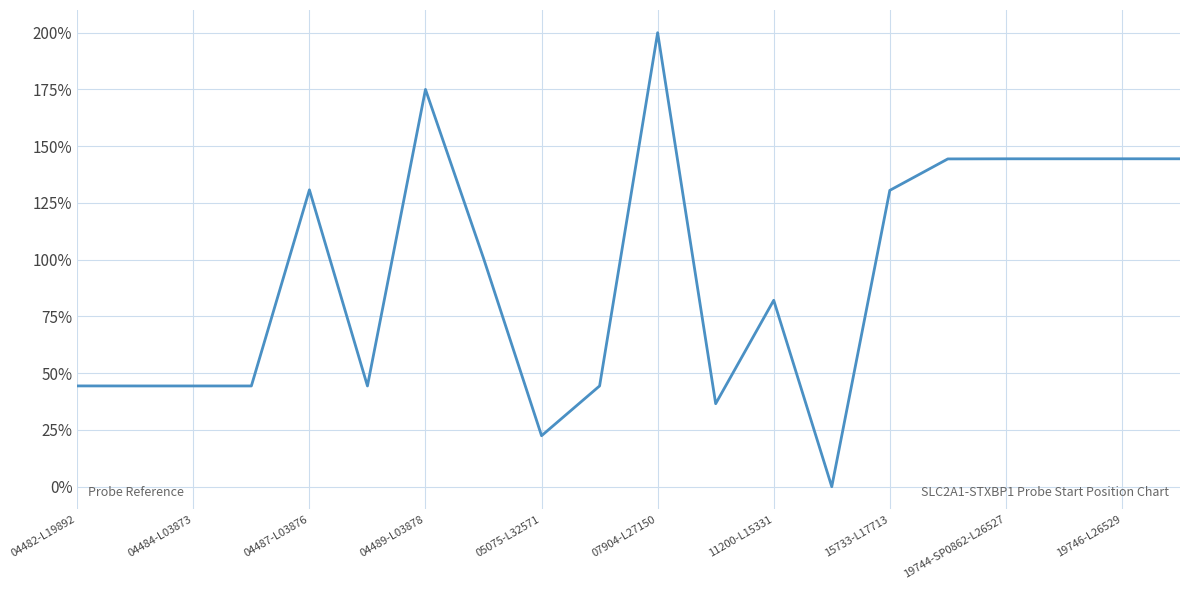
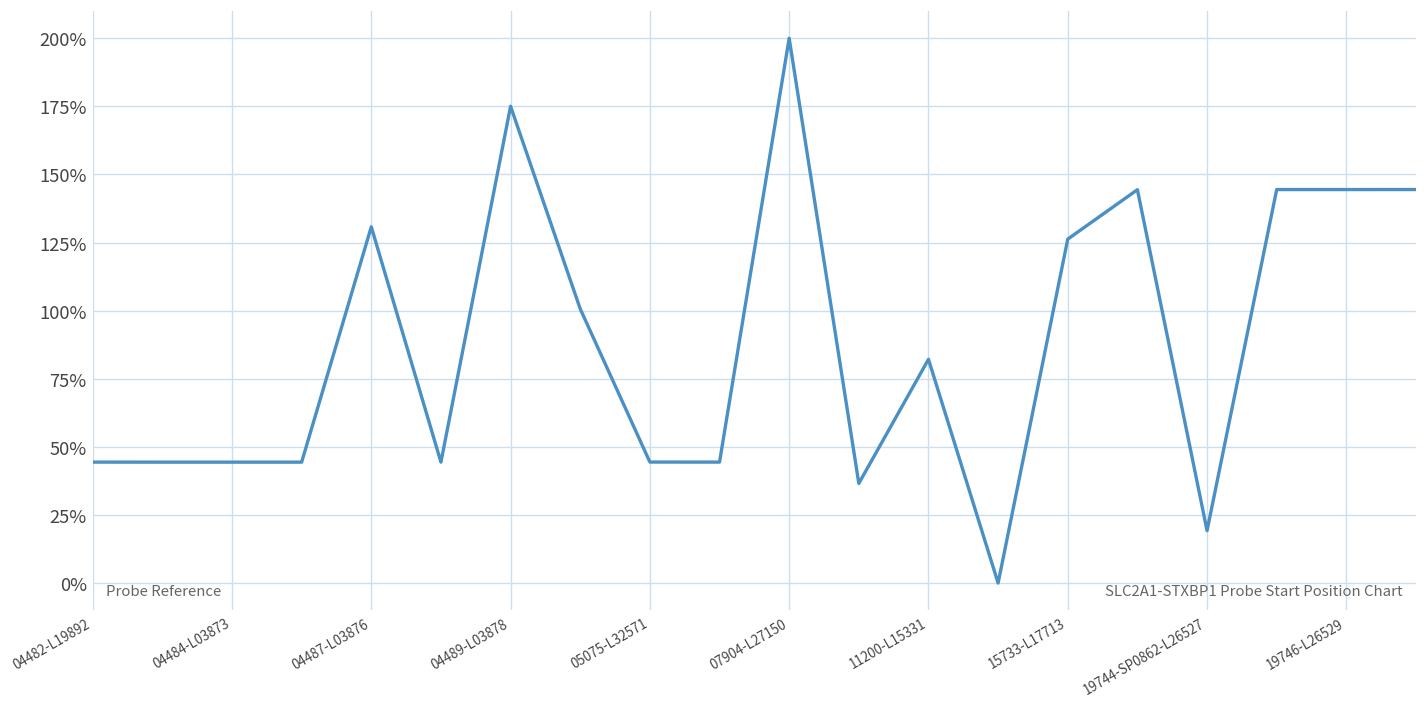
  {
    "04482-L19892": "44%",
    "04484-L03873": "44%",
    "04487-L03876": "131%",
    "04489-L03878": "175%",
-   "05075-L32571": "22%",
+   "05075-L32571": "44%",
    "07904-L27150": "200%",
    "11200-L15331": "82%",
-   "15733-L17713": "131%",
-   "19744-SP0862-L26527": "144%",
+   "15733-L17713": "126%",
+   "19744-SP0862-L26527": "19%",
    "19746-L26529": "144%"
  }
